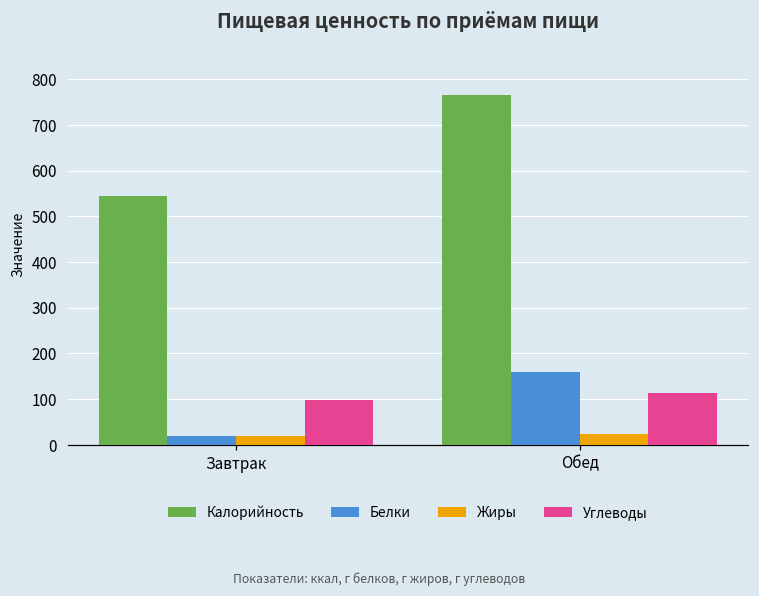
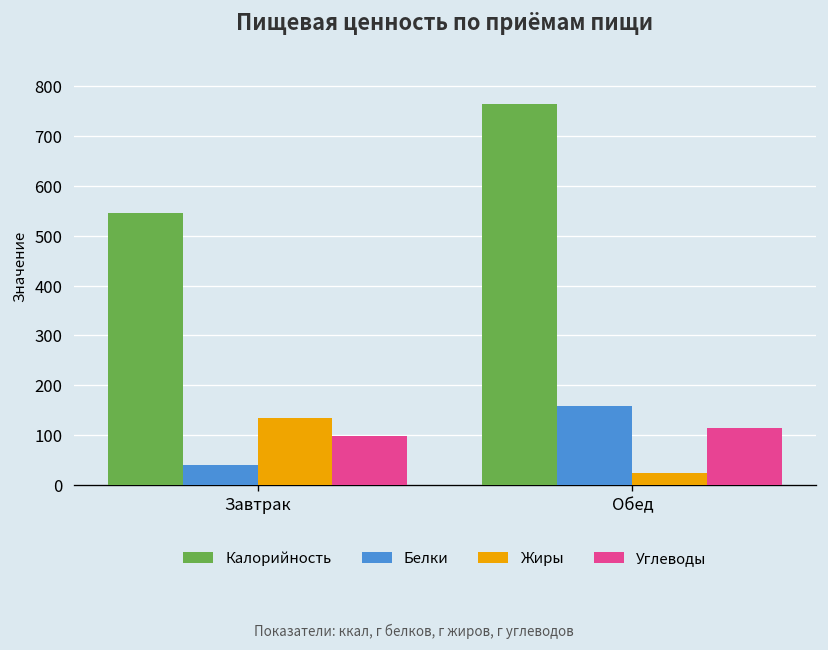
  {
    "Калорийность": {
      "Завтрак": 550,
      "Обед": 770
    },
    "Белки": {
-     "Завтрак": 20,
+     "Завтрак": 40,
      "Обед": 160
    },
    "Жиры": {
-     "Завтрак": 20,
+     "Завтрак": 130,
      "Обед": 20
    },
    "Углеводы": {
      "Завтрак": 100,
      "Обед": 110
    }
  }
